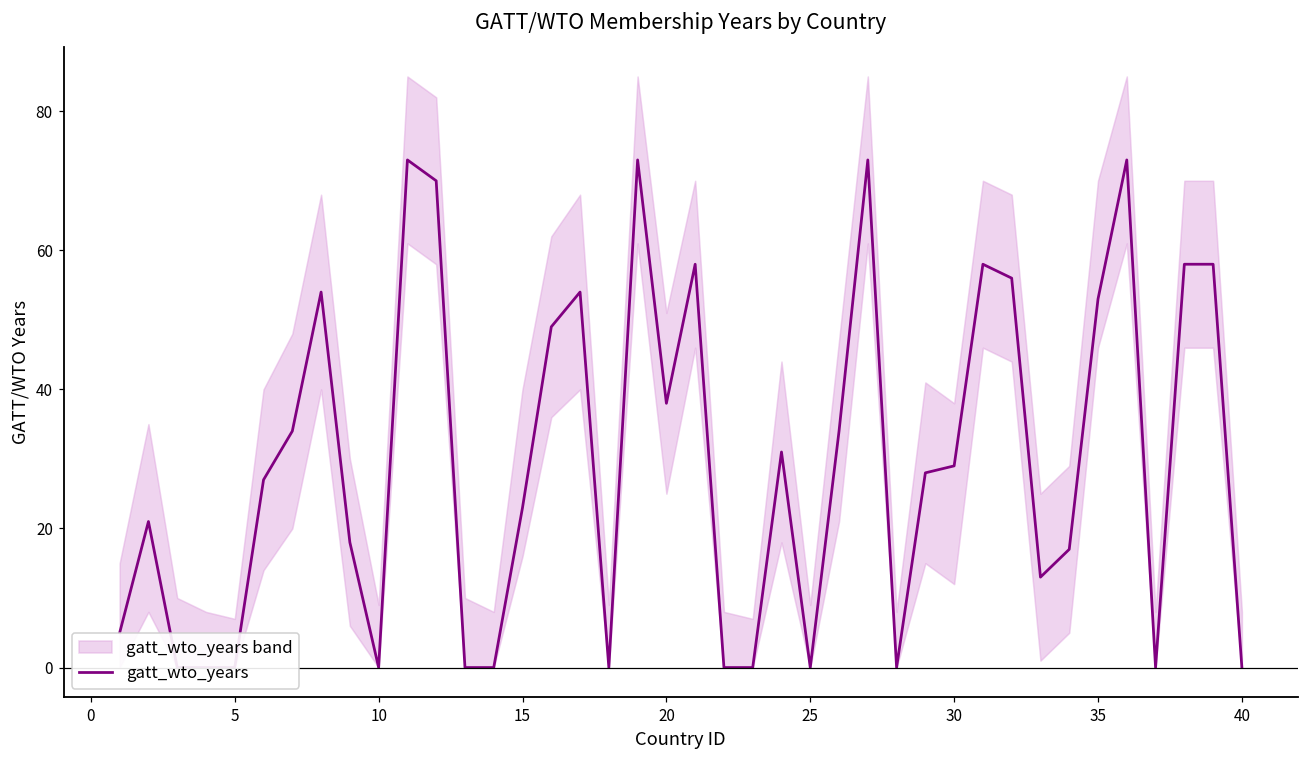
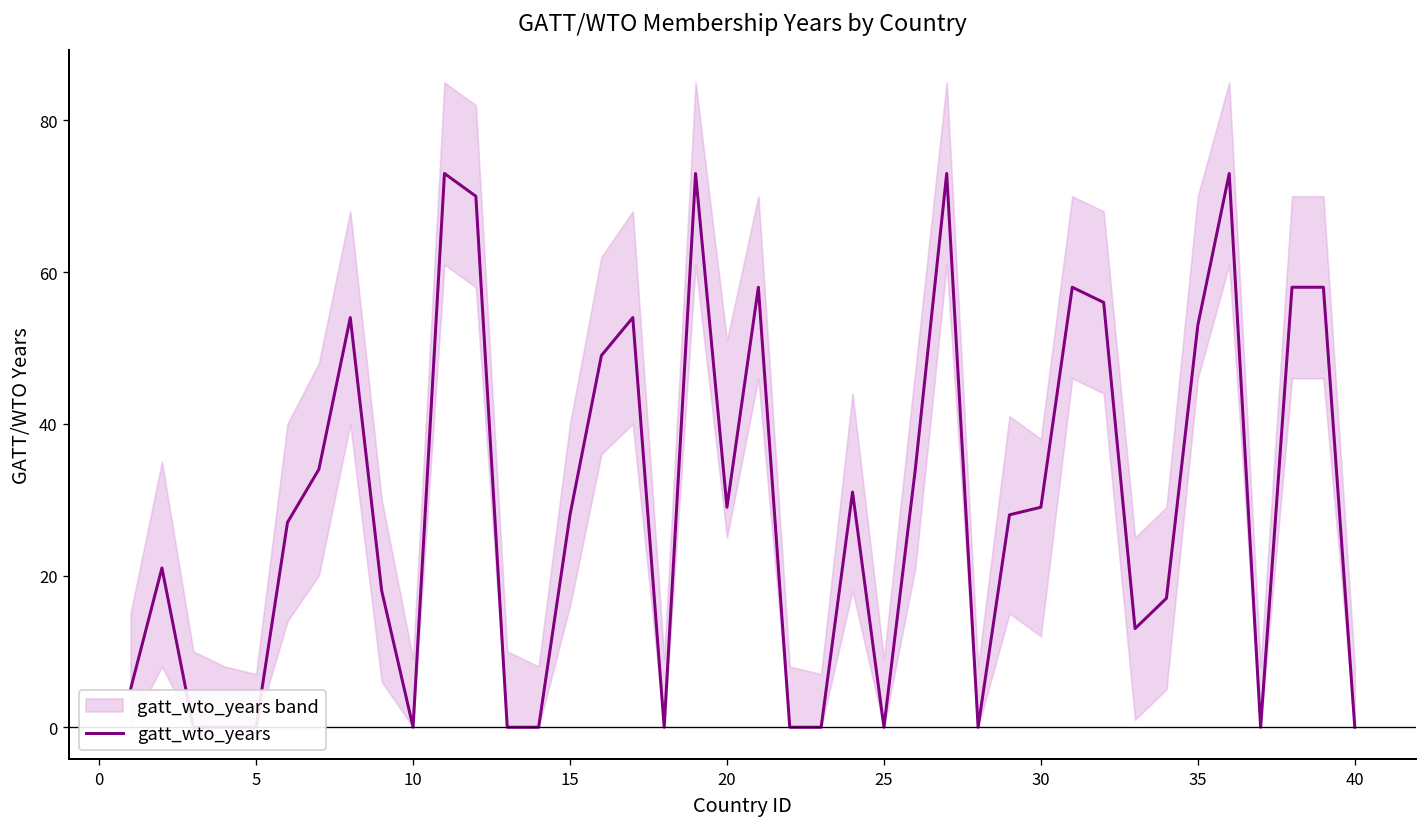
  {
    "gatt_wto_years": {
      "10": 0,
-     "15": 23,
-     "20": 38,
+     "15": 28,
+     "20": 29,
      "25": 0,
      "30": 29,
      "35": 53,
      "40": 0
    }
  }
